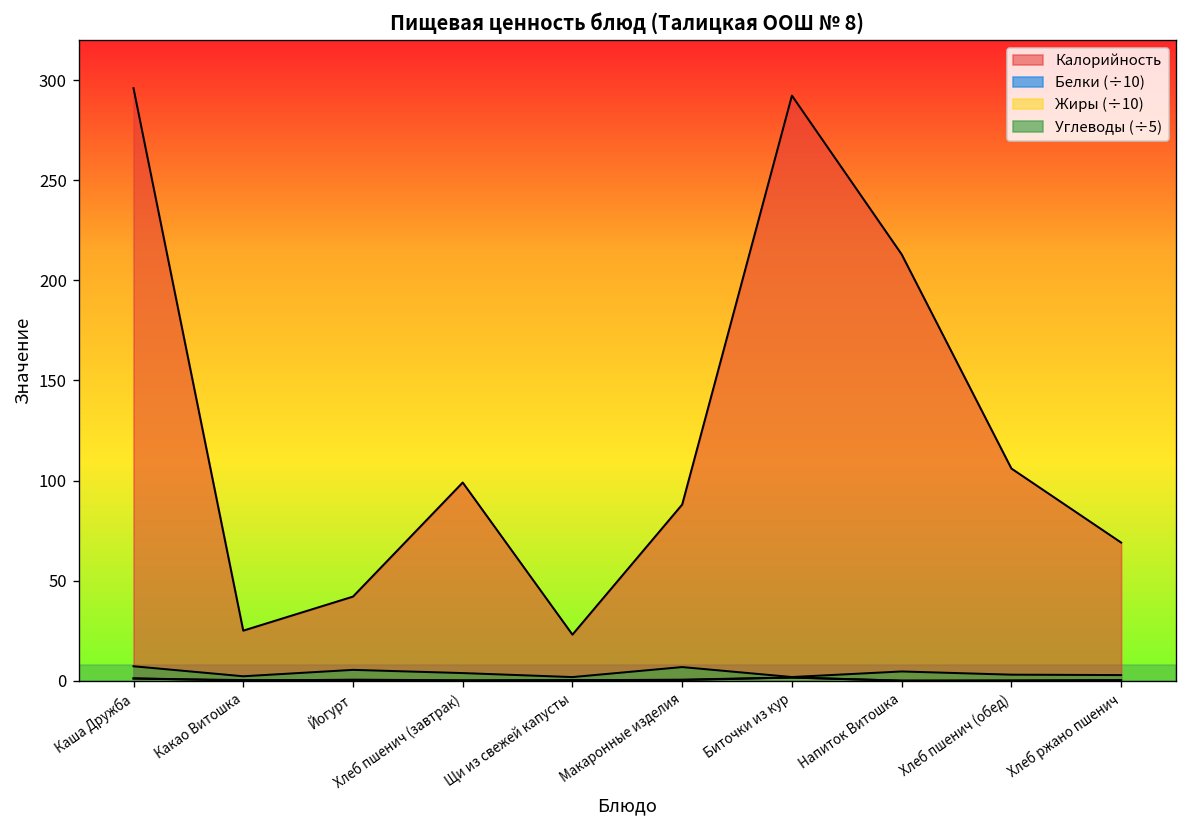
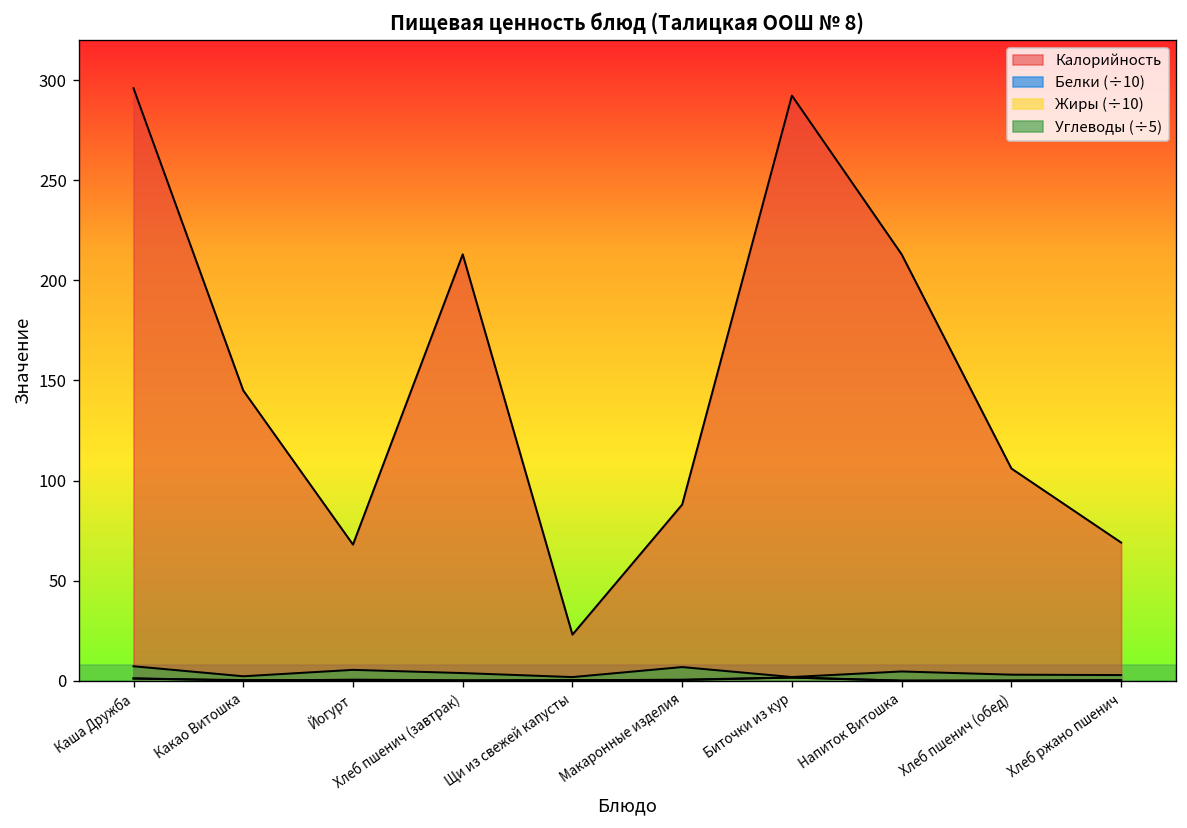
  {
    "Калорийность": {
      "Каша Дружба": 296,
-     "Какао Витошка": 25,
-     "Йогурт": 42,
-     "Хлеб пшенич (завтрак)": 99,
+     "Какао Витошка": 145,
+     "Йогурт": 68,
+     "Хлеб пшенич (завтрак)": 213,
      "Щи из свежей капусты": 23,
      "Макаронные изделия": 88,
      "Биточки из кур": 292,
      "Напиток Витошка": 213,
      "Хлеб пшенич (обед)": 106,
      "Хлеб ржано пшенич": 69
    }
  }
